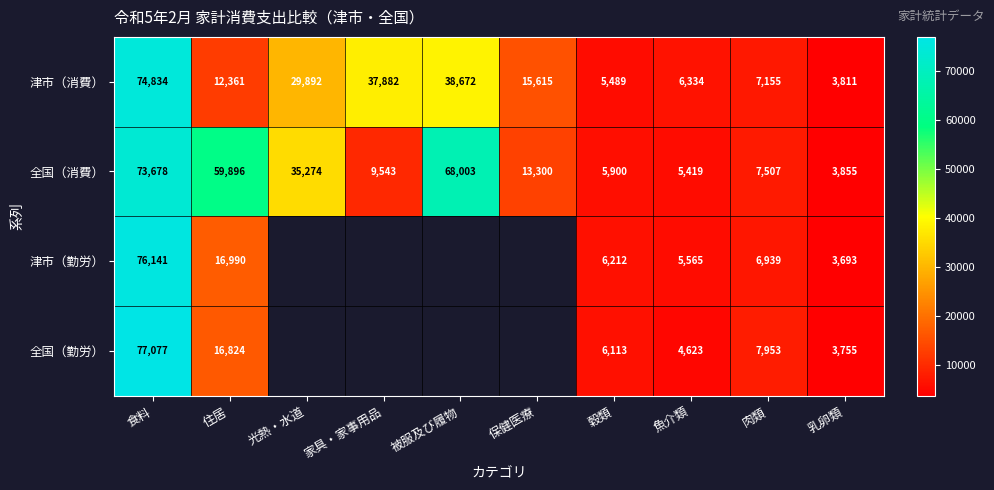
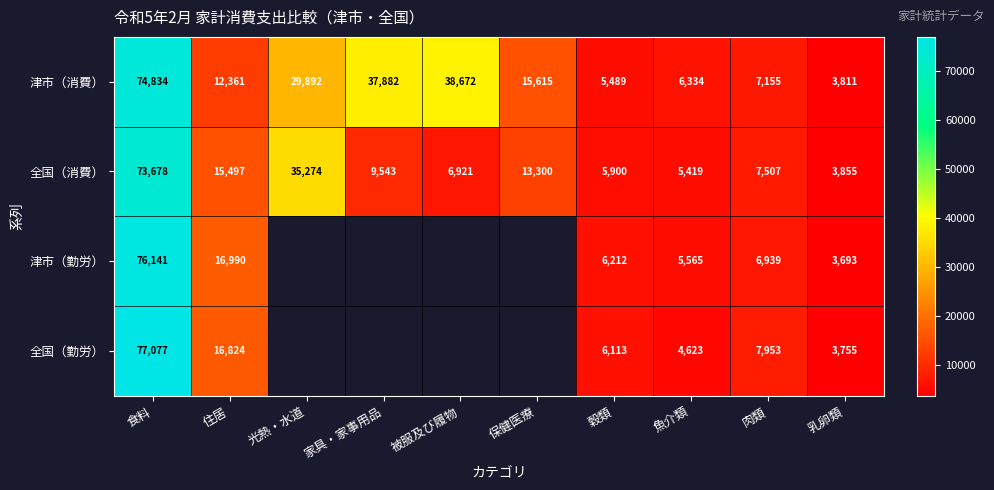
  {
    "津市（消費）": {
      "食料": "74,834",
      "住居": "12,361",
      "光熱・水道": "29,892",
      "家具・家事用品": "37,882",
      "被服及び履物": "38,672",
      "保健医療": "15,615",
      "穀類": "5,489",
      "魚介類": "6,334",
      "肉類": "7,155",
      "乳卵類": "3,811"
    },
    "全国（消費）": {
      "食料": "73,678",
-     "住居": "59,896",
+     "住居": "15,497",
      "光熱・水道": "35,274",
      "家具・家事用品": "9,543",
-     "被服及び履物": "68,003",
+     "被服及び履物": "6,921",
      "保健医療": "13,300",
      "穀類": "5,900",
      "魚介類": "5,419",
      "肉類": "7,507",
      "乳卵類": "3,855"
    },
    "津市（勤労）": {
      "食料": "76,141",
      "住居": "16,990",
      "穀類": "6,212",
      "魚介類": "5,565",
      "肉類": "6,939",
      "乳卵類": "3,693"
    },
    "全国（勤労）": {
      "食料": "77,077",
      "住居": "16,824",
      "穀類": "6,113",
      "魚介類": "4,623",
      "肉類": "7,953",
      "乳卵類": "3,755"
    }
  }
